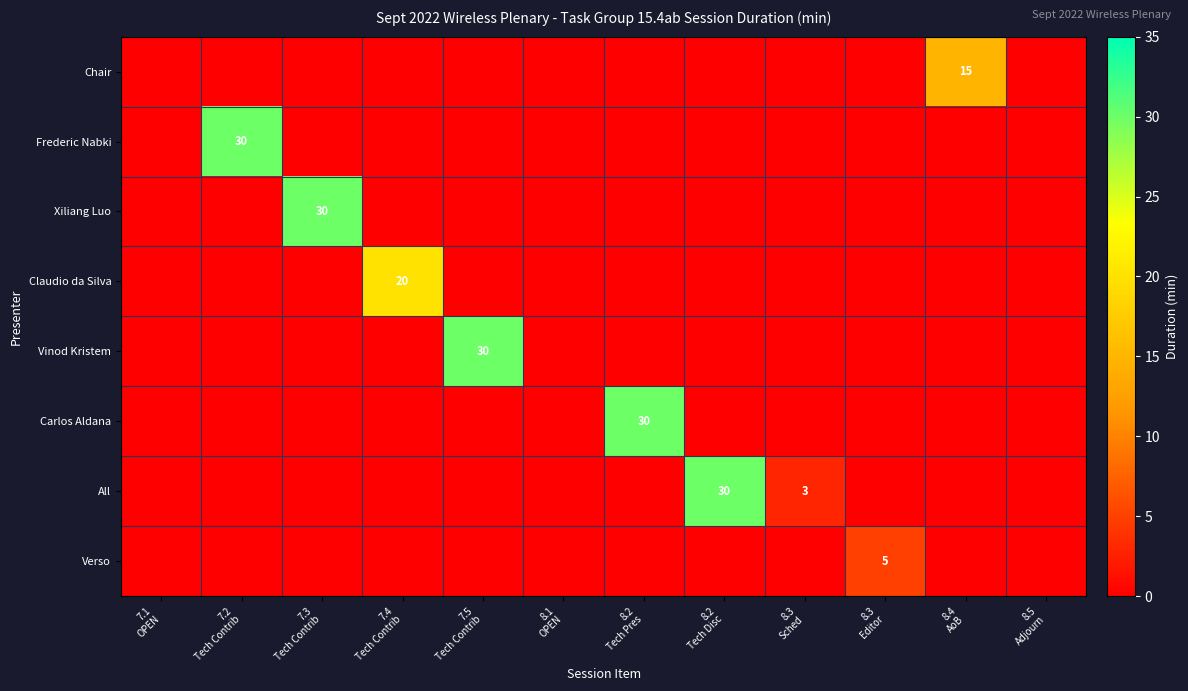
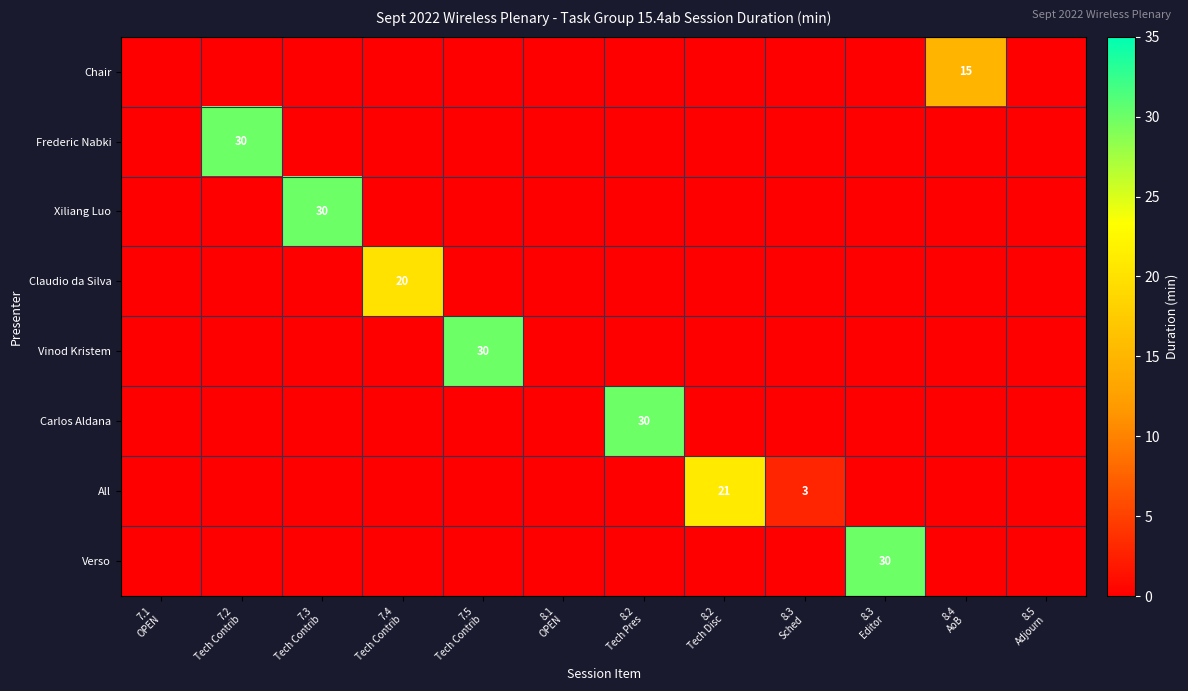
  {
    "Chair": {
      "8.4 AoB": 15
    },
    "Frederic Nabki": {
      "7.2 Tech Contrib": 30
    },
    "Xiliang Luo": {
      "7.3 Tech Contrib": 30
    },
    "Claudio da Silva": {
      "7.4 Tech Contrib": 20
    },
    "Vinod Kristem": {
      "7.5 Tech Contrib": 30
    },
    "Carlos Aldana": {
      "8.2 Tech Pres": 30
    },
    "All": {
-     "8.2 Tech Disc": 30,
+     "8.2 Tech Disc": 21,
      "8.3 Sched": 3
    },
    "Verso": {
-     "8.3 Editor": 5
+     "8.3 Editor": 30
    }
  }
